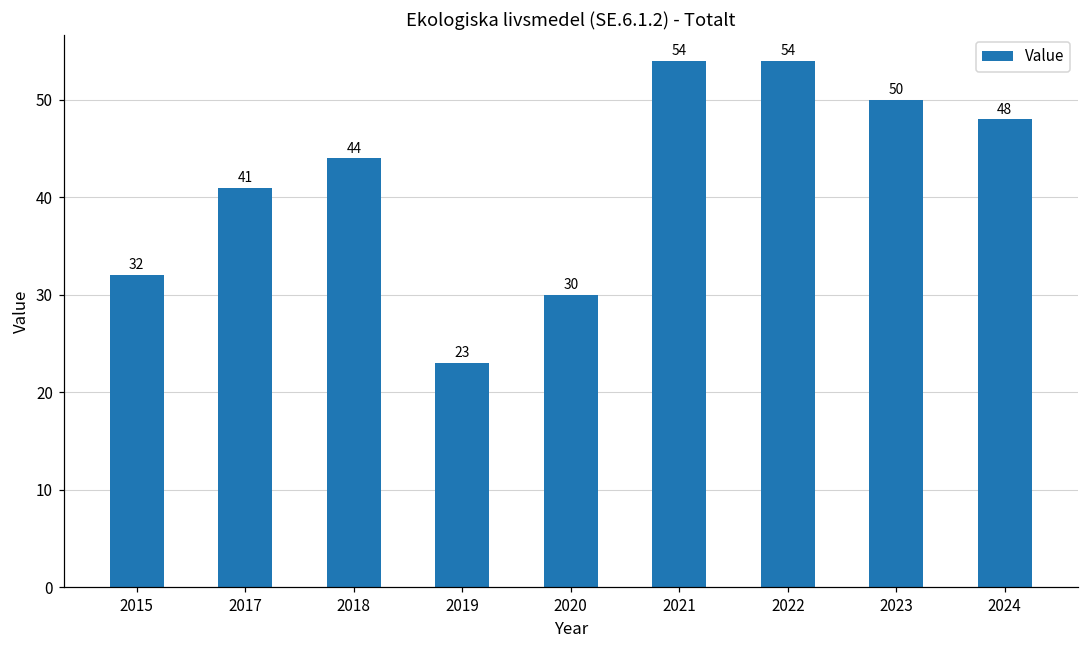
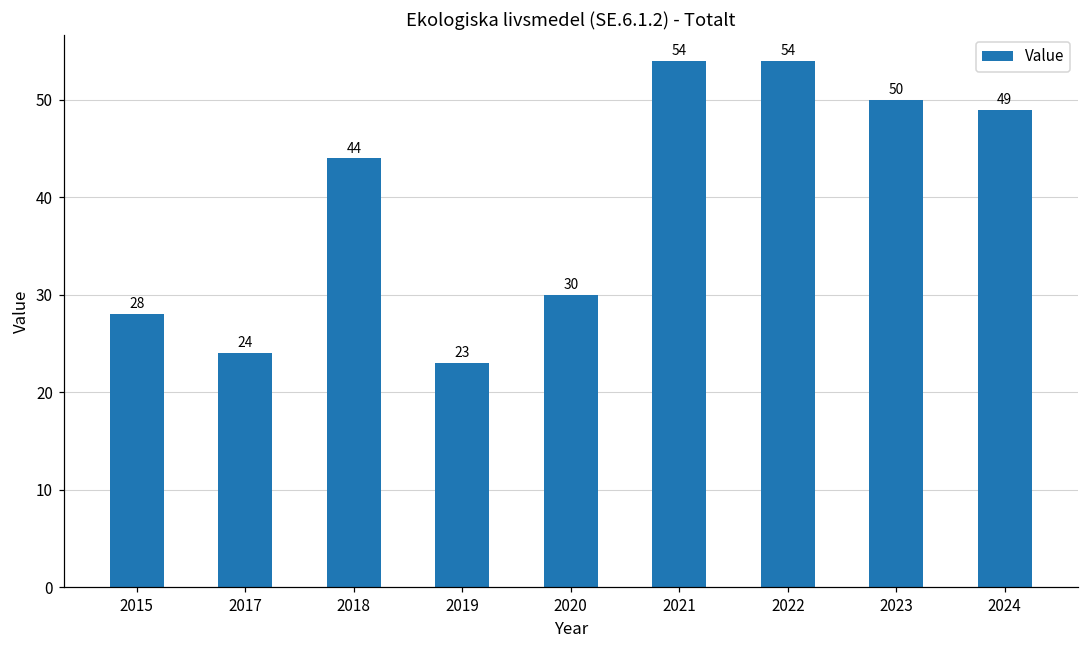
  {
-   "2015": 32,
-   "2017": 41,
+   "2015": 28,
+   "2017": 24,
    "2018": 44,
    "2019": 23,
    "2020": 30,
    "2021": 54,
    "2022": 54,
    "2023": 50,
-   "2024": 48
+   "2024": 49
  }
